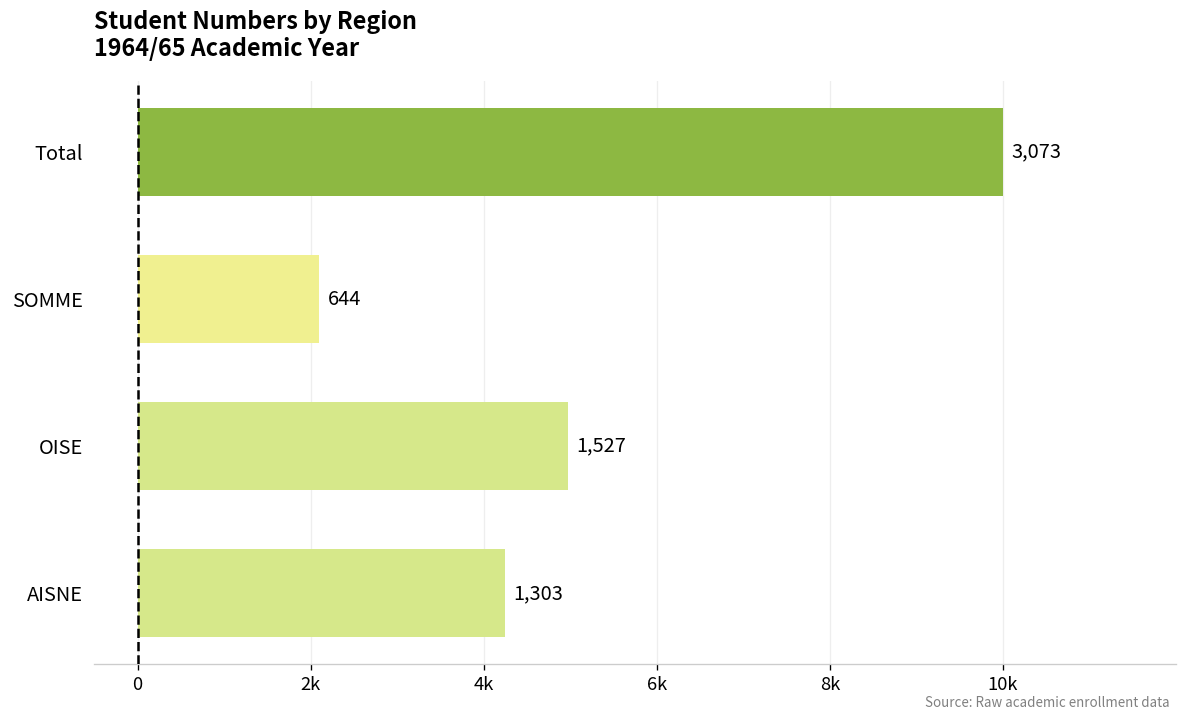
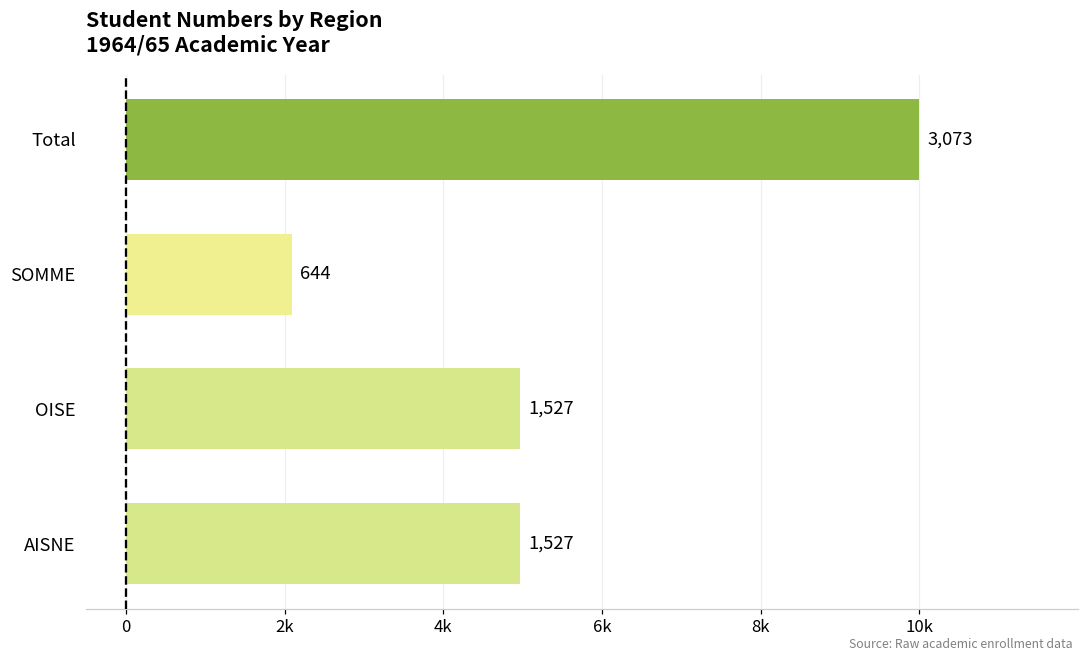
  {
-   "AISNE": "1,303"
+   "AISNE": "1,527"
  }
